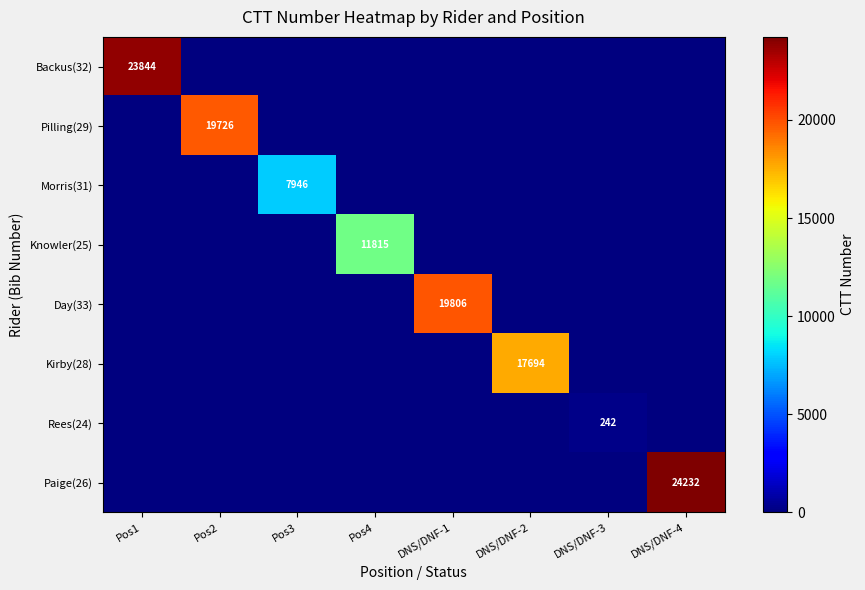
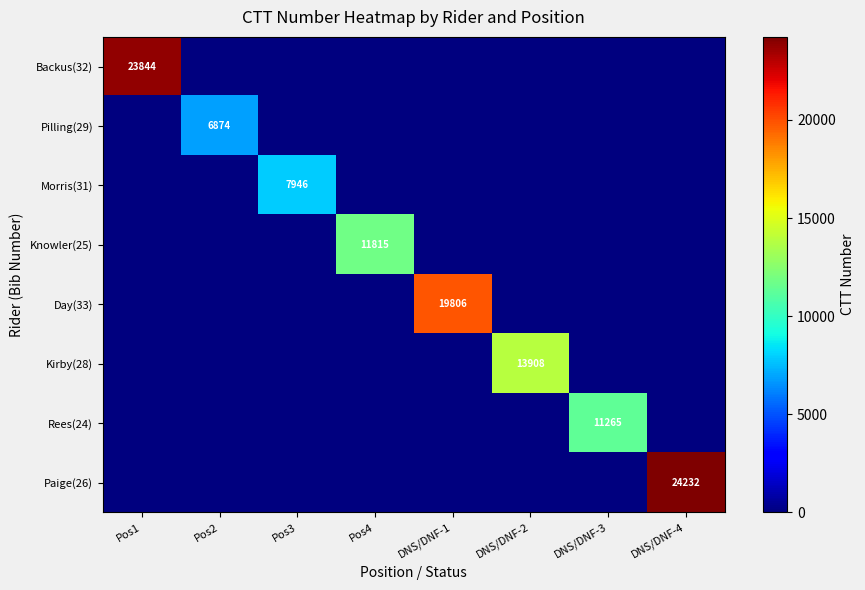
  {
    "Backus(32)": {
      "Pos1": 23844
    },
    "Pilling(29)": {
-     "Pos2": 19726
+     "Pos2": 6874
    },
    "Morris(31)": {
      "Pos3": 7946
    },
    "Knowler(25)": {
      "Pos4": 11815
    },
    "Day(33)": {
      "DNS/DNF-1": 19806
    },
    "Kirby(28)": {
-     "DNS/DNF-2": 17694
+     "DNS/DNF-2": 13908
    },
    "Rees(24)": {
-     "DNS/DNF-3": 242
+     "DNS/DNF-3": 11265
    },
    "Paige(26)": {
      "DNS/DNF-4": 24232
    }
  }
